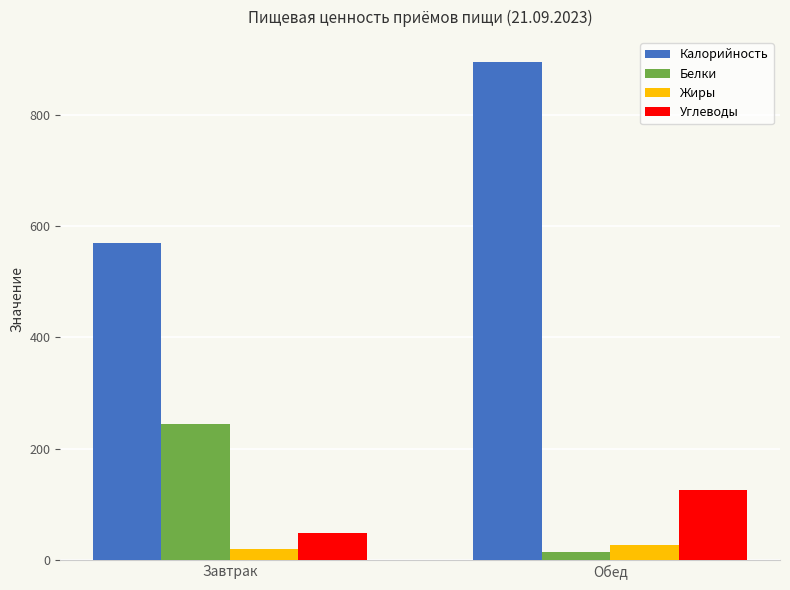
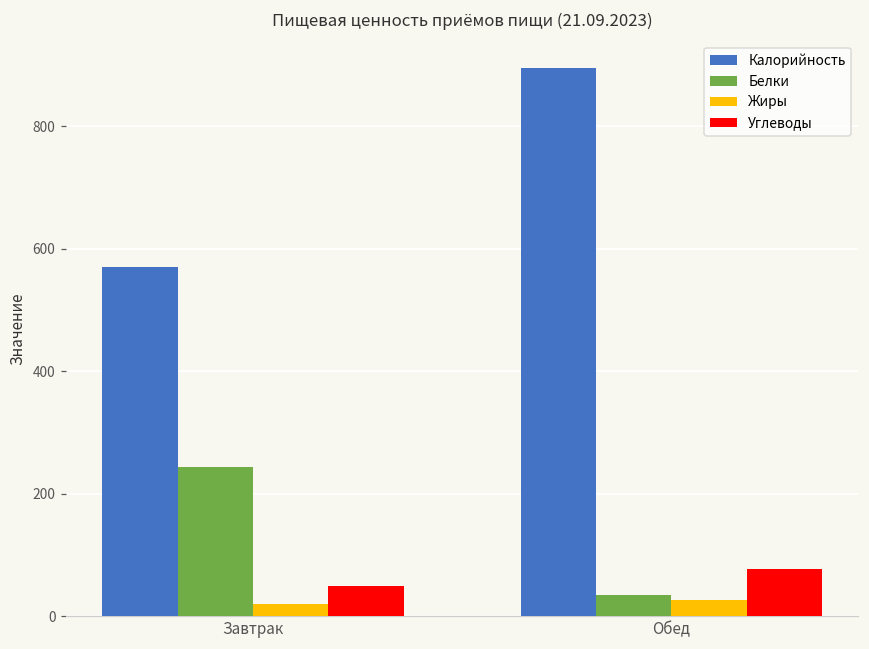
  {
    "Калорийность": {
      "Завтрак": 570,
      "Обед": 900
    },
    "Белки": {
      "Завтрак": 240,
-     "Обед": 10
+     "Обед": 40
    },
    "Жиры": {
      "Завтрак": 20,
      "Обед": 30
    },
    "Углеводы": {
      "Завтрак": 50,
-     "Обед": 130
+     "Обед": 80
    }
  }
